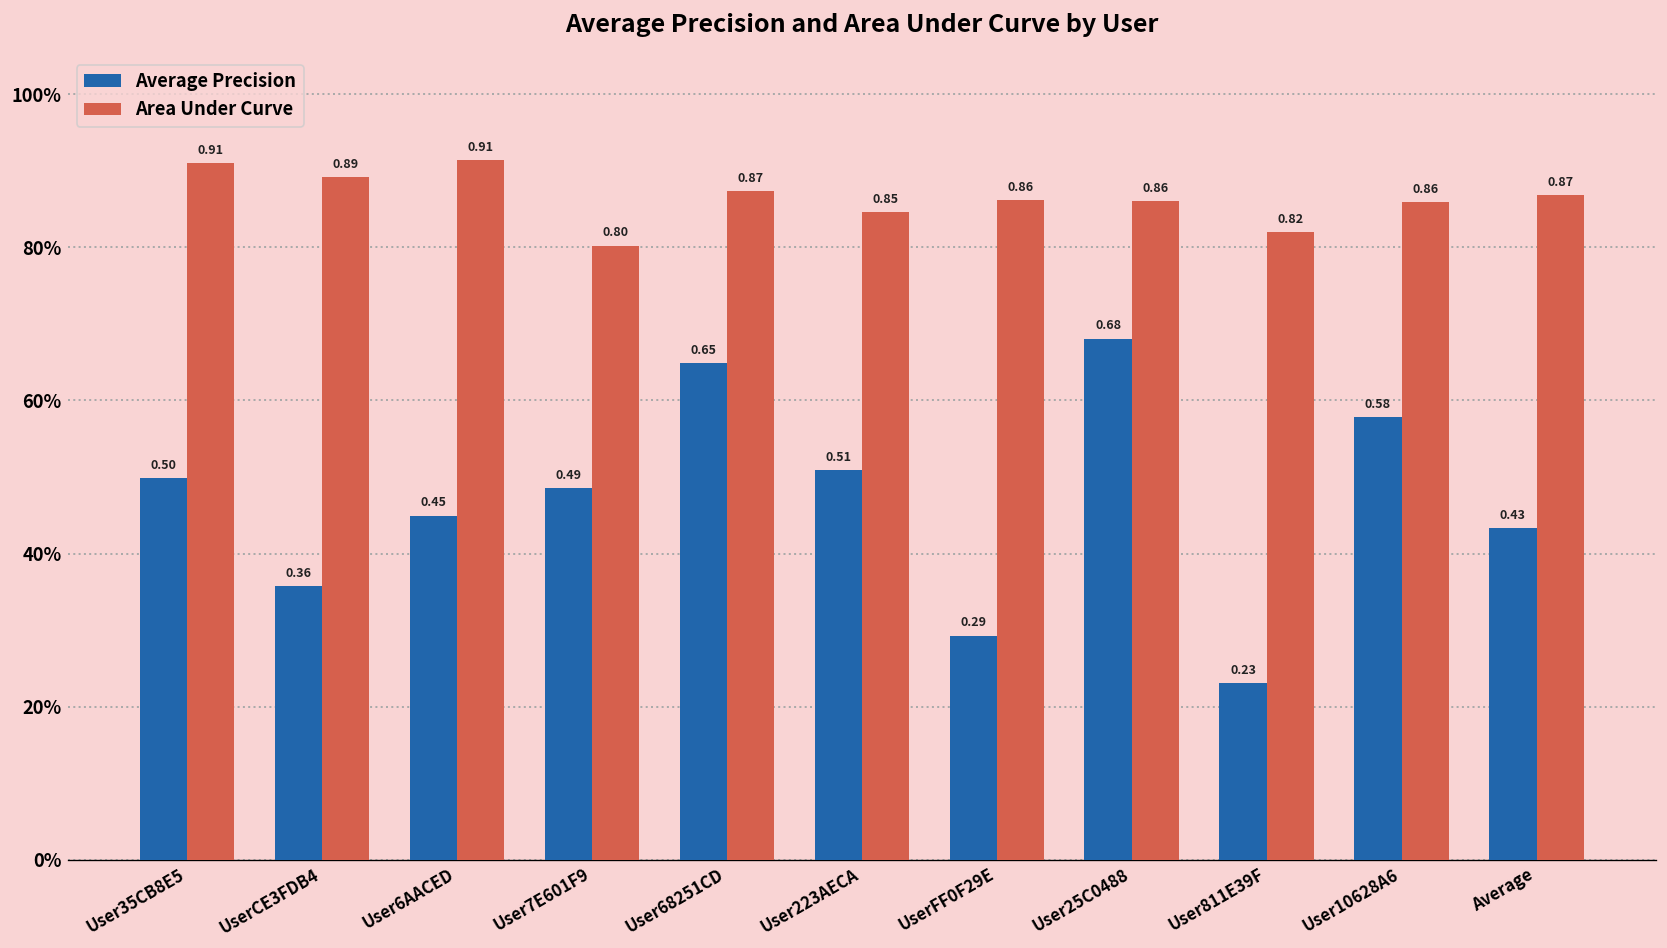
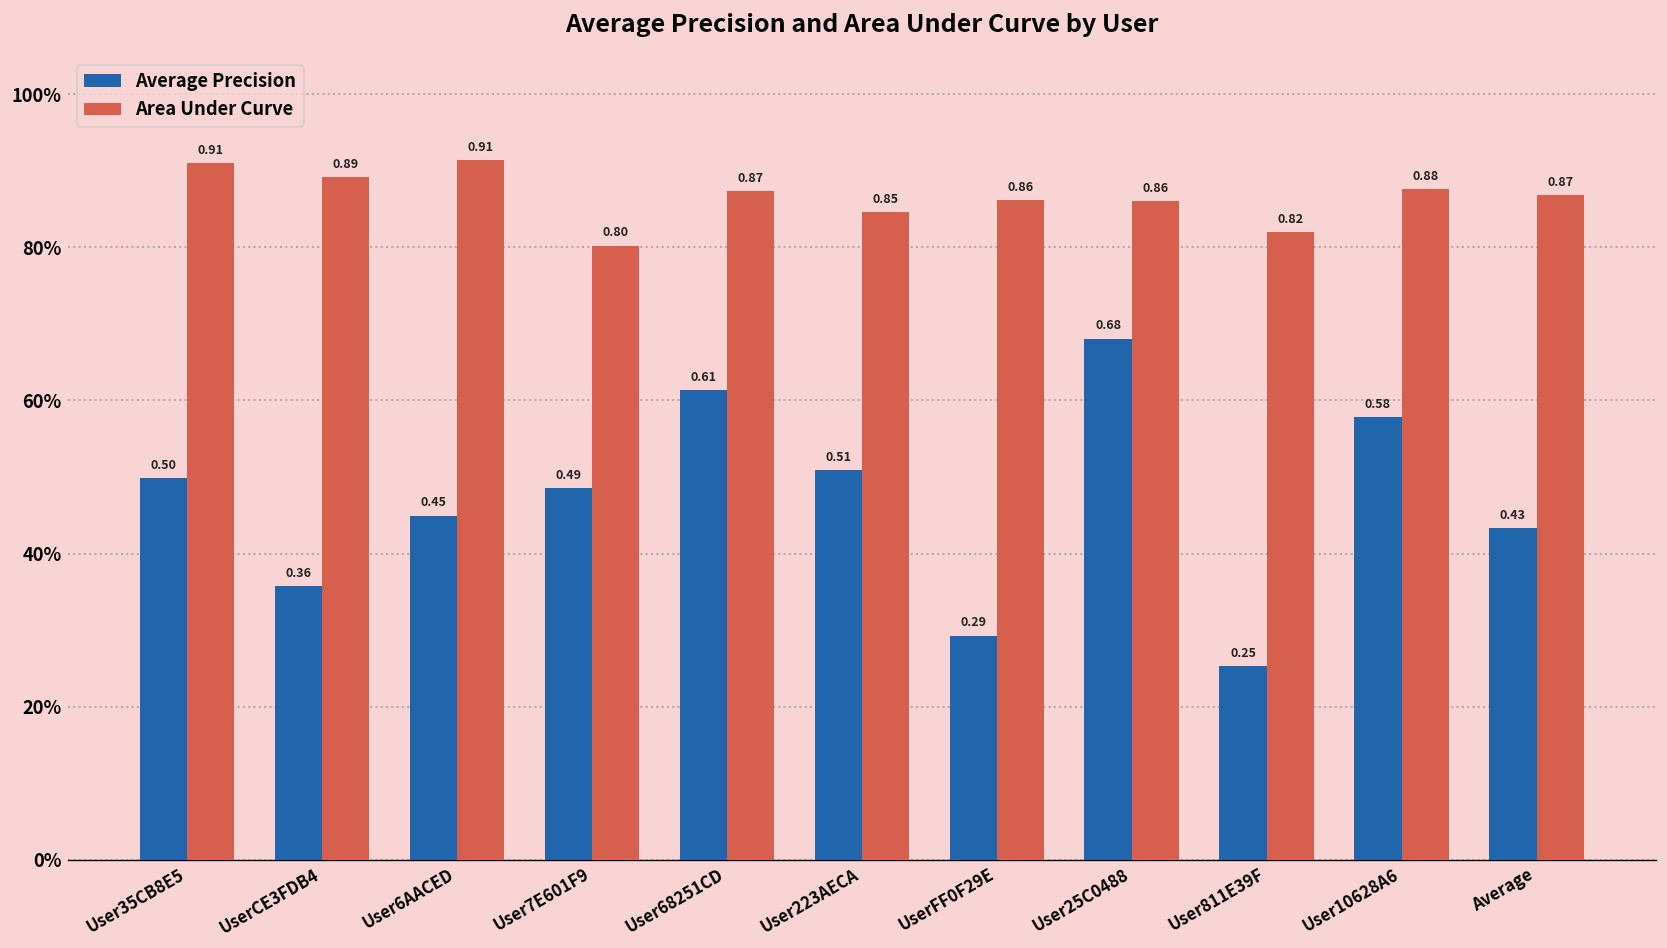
  {
    "Average Precision": {
      "User35CB8E5": 0.50,
      "UserCE3FDB4": 0.36,
      "User6AACED": 0.45,
      "User7E601F9": 0.49,
-     "User68251CD": 0.65,
+     "User68251CD": 0.61,
      "User223AECA": 0.51,
      "UserFF0F29E": 0.29,
      "User25C0488": 0.68,
-     "User811E39F": 0.23,
+     "User811E39F": 0.25,
      "User10628A6": 0.58,
      "Average": 0.43
    },
    "Area Under Curve": {
      "User35CB8E5": 0.91,
      "UserCE3FDB4": 0.89,
      "User6AACED": 0.91,
      "User7E601F9": 0.80,
      "User68251CD": 0.87,
      "User223AECA": 0.85,
      "UserFF0F29E": 0.86,
      "User25C0488": 0.86,
      "User811E39F": 0.82,
-     "User10628A6": 0.86,
+     "User10628A6": 0.88,
      "Average": 0.87
    }
  }
